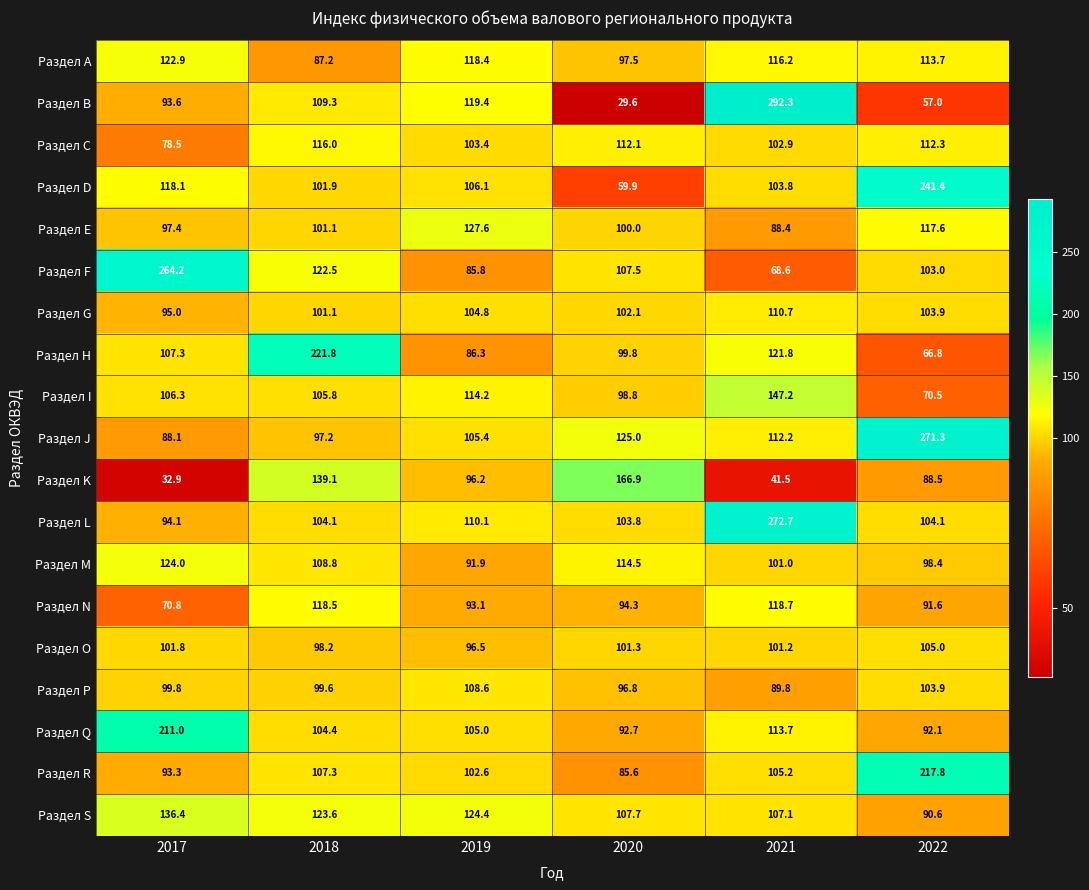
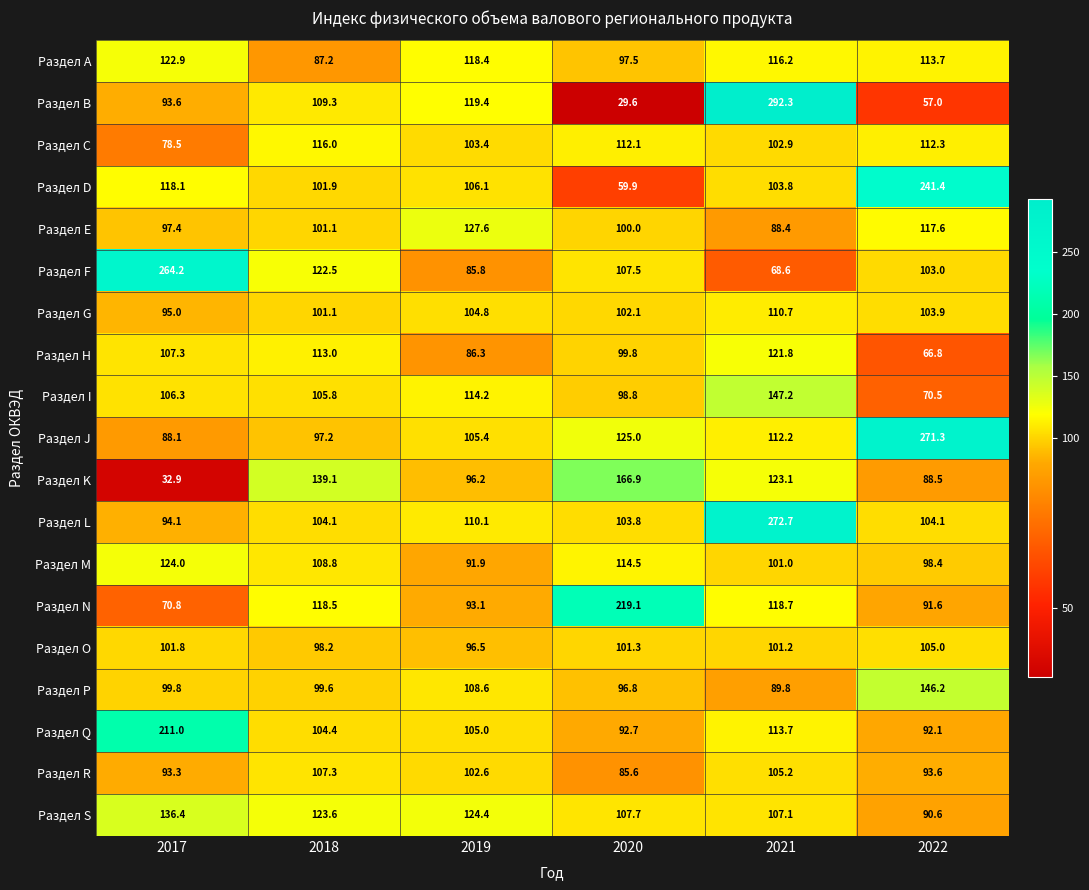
  {
    "Раздел A": {
      "2017": 122.9,
      "2018": 87.2,
      "2019": 118.4,
      "2020": 97.5,
      "2021": 116.2,
      "2022": 113.7
    },
    "Раздел B": {
      "2017": 93.6,
      "2018": 109.3,
      "2019": 119.4,
      "2020": 29.6,
      "2021": 292.3,
      "2022": 57.0
    },
    "Раздел C": {
      "2017": 78.5,
      "2018": 116.0,
      "2019": 103.4,
      "2020": 112.1,
      "2021": 102.9,
      "2022": 112.3
    },
    "Раздел D": {
      "2017": 118.1,
      "2018": 101.9,
      "2019": 106.1,
      "2020": 59.9,
      "2021": 103.8,
      "2022": 241.4
    },
    "Раздел E": {
      "2017": 97.4,
      "2018": 101.1,
      "2019": 127.6,
      "2020": 100.0,
      "2021": 88.4,
      "2022": 117.6
    },
    "Раздел F": {
      "2017": 264.2,
      "2018": 122.5,
      "2019": 85.8,
      "2020": 107.5,
      "2021": 68.6,
      "2022": 103.0
    },
    "Раздел G": {
      "2017": 95.0,
      "2018": 101.1,
      "2019": 104.8,
      "2020": 102.1,
      "2021": 110.7,
      "2022": 103.9
    },
    "Раздел H": {
      "2017": 107.3,
-     "2018": 221.8,
+     "2018": 113.0,
      "2019": 86.3,
      "2020": 99.8,
      "2021": 121.8,
      "2022": 66.8
    },
    "Раздел I": {
      "2017": 106.3,
      "2018": 105.8,
      "2019": 114.2,
      "2020": 98.8,
      "2021": 147.2,
      "2022": 70.5
    },
    "Раздел J": {
      "2017": 88.1,
      "2018": 97.2,
      "2019": 105.4,
      "2020": 125.0,
      "2021": 112.2,
      "2022": 271.3
    },
    "Раздел K": {
      "2017": 32.9,
      "2018": 139.1,
      "2019": 96.2,
      "2020": 166.9,
-     "2021": 41.5,
+     "2021": 123.1,
      "2022": 88.5
    },
    "Раздел L": {
      "2017": 94.1,
      "2018": 104.1,
      "2019": 110.1,
      "2020": 103.8,
      "2021": 272.7,
      "2022": 104.1
    },
    "Раздел M": {
      "2017": 124.0,
      "2018": 108.8,
      "2019": 91.9,
      "2020": 114.5,
      "2021": 101.0,
      "2022": 98.4
    },
    "Раздел N": {
      "2017": 70.8,
      "2018": 118.5,
      "2019": 93.1,
-     "2020": 94.3,
+     "2020": 219.1,
      "2021": 118.7,
      "2022": 91.6
    },
    "Раздел O": {
      "2017": 101.8,
      "2018": 98.2,
      "2019": 96.5,
      "2020": 101.3,
      "2021": 101.2,
      "2022": 105.0
    },
    "Раздел P": {
      "2017": 99.8,
      "2018": 99.6,
      "2019": 108.6,
      "2020": 96.8,
      "2021": 89.8,
-     "2022": 103.9
+     "2022": 146.2
    },
    "Раздел Q": {
      "2017": 211.0,
      "2018": 104.4,
      "2019": 105.0,
      "2020": 92.7,
      "2021": 113.7,
      "2022": 92.1
    },
    "Раздел R": {
      "2017": 93.3,
      "2018": 107.3,
      "2019": 102.6,
      "2020": 85.6,
      "2021": 105.2,
-     "2022": 217.8
+     "2022": 93.6
    },
    "Раздел S": {
      "2017": 136.4,
      "2018": 123.6,
      "2019": 124.4,
      "2020": 107.7,
      "2021": 107.1,
      "2022": 90.6
    }
  }
